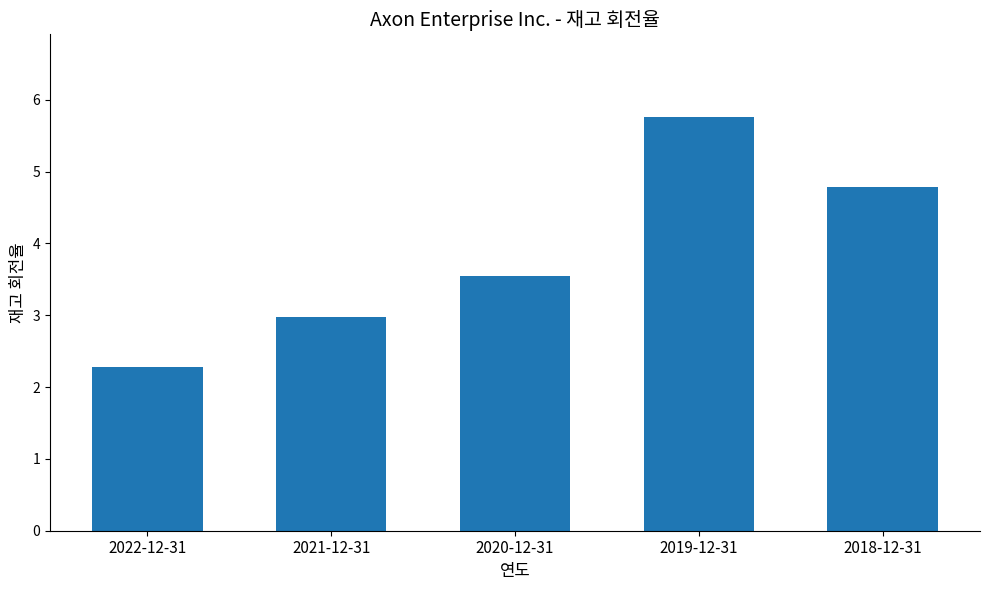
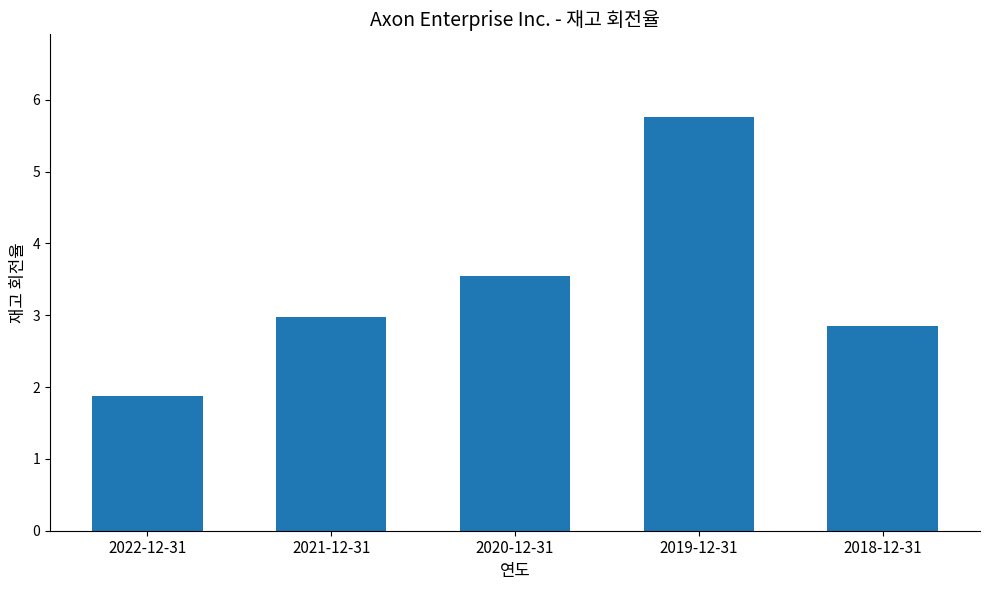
  {
-   "2022-12-31": 2.3,
+   "2022-12-31": 1.9,
    "2021-12-31": 3.0,
    "2020-12-31": 3.5,
    "2019-12-31": 5.8,
-   "2018-12-31": 4.8
+   "2018-12-31": 2.9
  }
